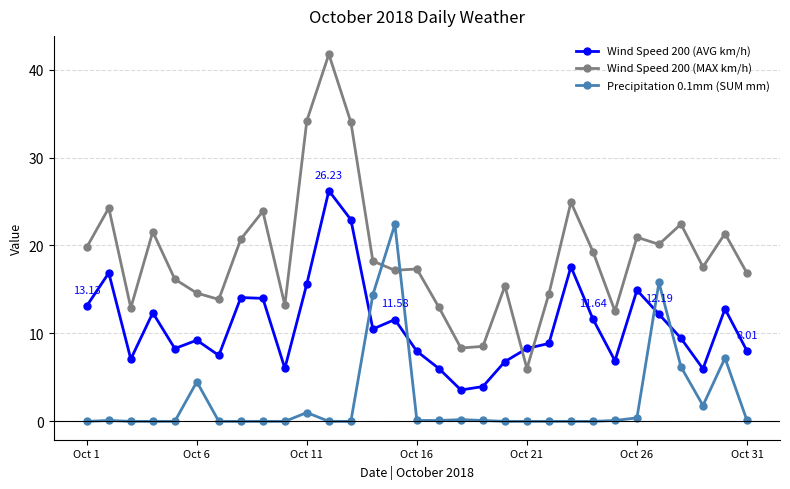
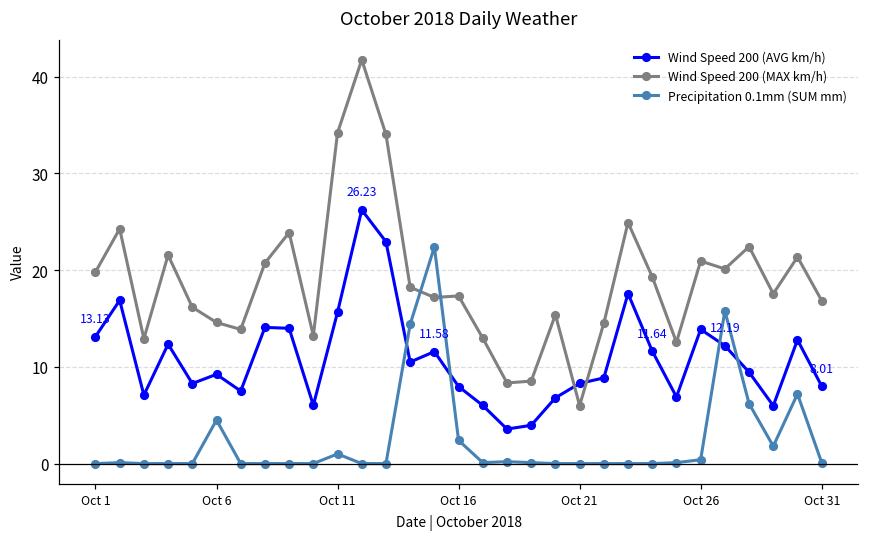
  {
    "Wind Speed 200 (AVG km/h)": {
      "Oct 6": 9,
      "Oct 11": 16,
      "Oct 16": 8,
      "Oct 21": 8,
-     "Oct 26": 15
+     "Oct 26": 14
    },
    "Wind Speed 200 (MAX km/h)": {
      "Oct 1": 20,
      "Oct 6": 15,
      "Oct 11": 34,
      "Oct 16": 17,
      "Oct 21": 6,
      "Oct 26": 21,
      "Oct 31": 17
    },
    "Precipitation 0.1mm (SUM mm)": {
      "Oct 1": 0,
      "Oct 6": 5,
      "Oct 11": 1,
-     "Oct 16": 0,
+     "Oct 16": 2,
      "Oct 21": 0,
      "Oct 26": 0,
      "Oct 31": 0
    }
  }
